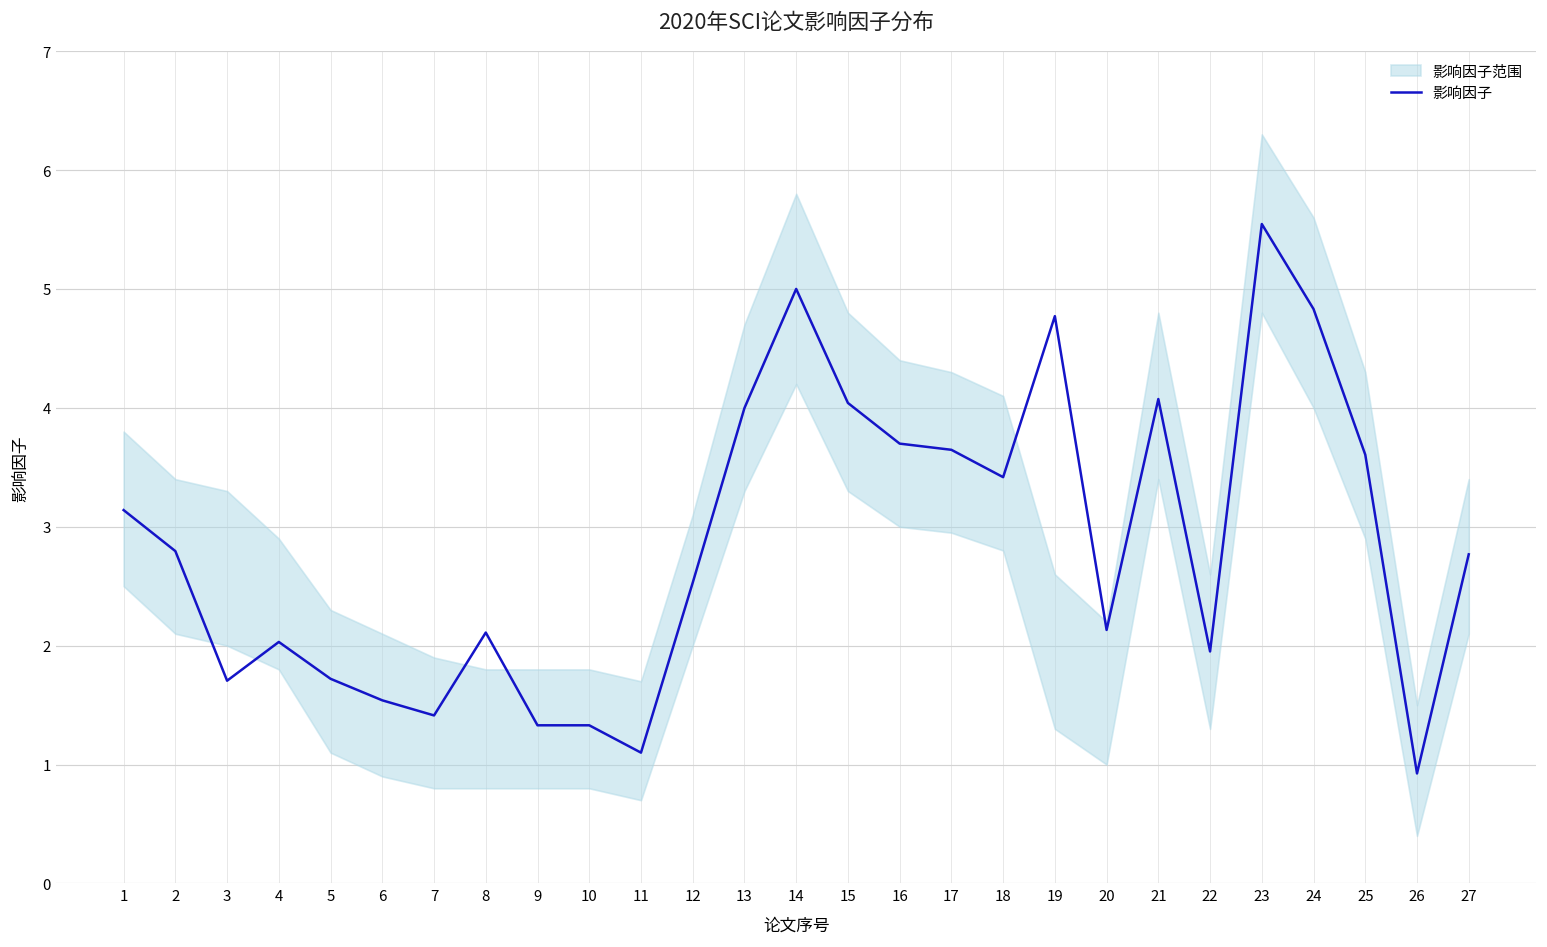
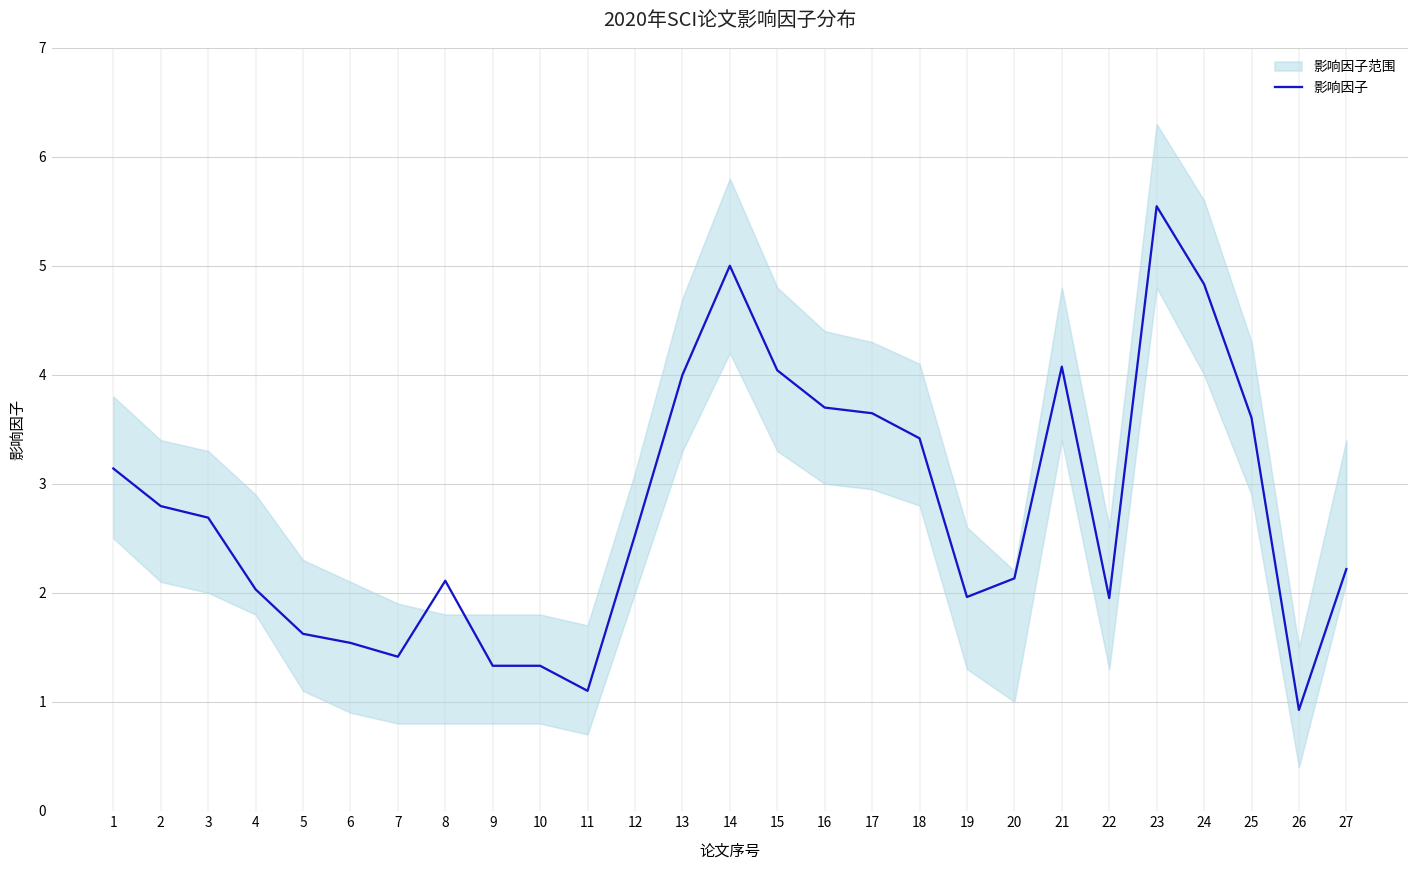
  {
    "影响因子": {
      "1": 3.1,
      "2": 2.8,
-     "3": 1.7,
+     "3": 2.7,
      "4": 2.0,
-     "5": 1.7,
+     "5": 1.6,
      "6": 1.5,
      "7": 1.4,
      "8": 2.1,
      "9": 1.3,
      "10": 1.3,
      "11": 1.1,
      "12": 2.5,
      "13": 4.0,
      "14": 5.0,
      "15": 4.0,
      "16": 3.7,
      "17": 3.6,
      "18": 3.4,
-     "19": 4.8,
+     "19": 2.0,
      "20": 2.1,
      "21": 4.1,
      "22": 2.0,
      "23": 5.5,
      "24": 4.8,
      "25": 3.6,
      "26": 0.9,
-     "27": 2.8
+     "27": 2.2
    }
  }
